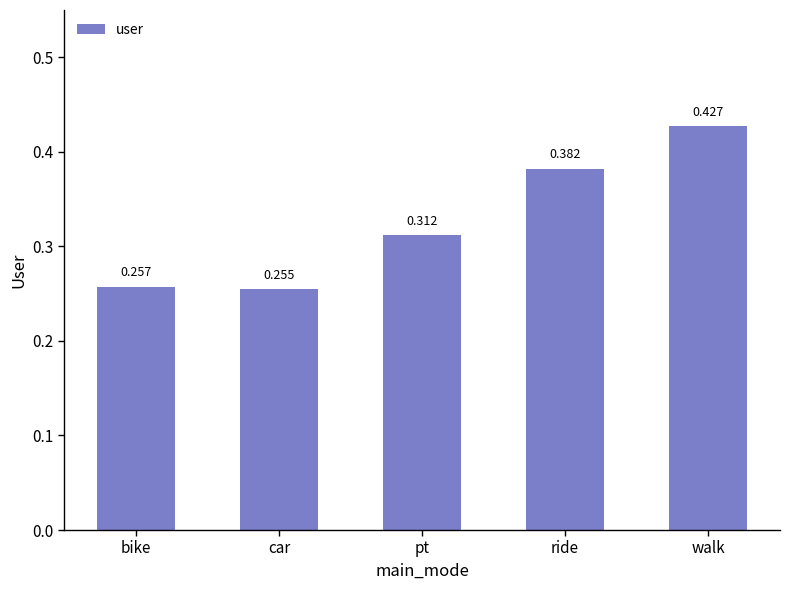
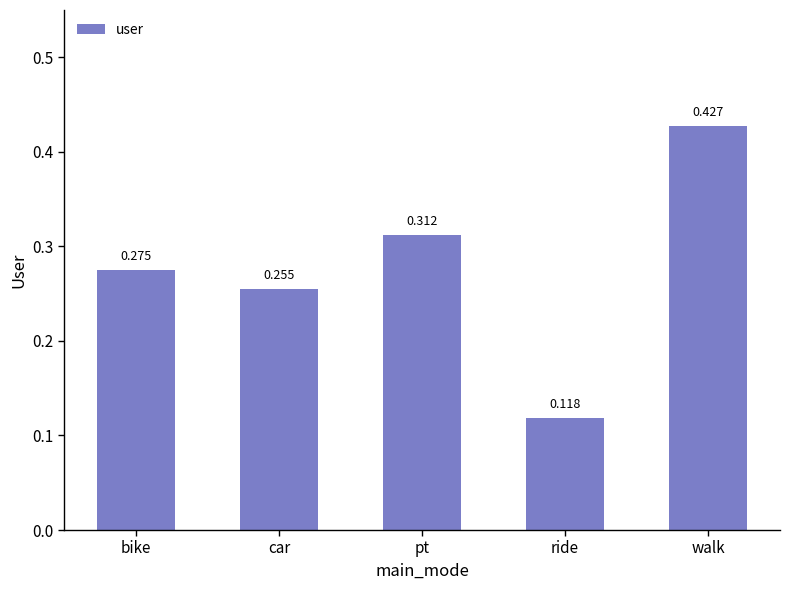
  {
-   "bike": 0.257,
+   "bike": 0.275,
    "car": 0.255,
    "pt": 0.312,
-   "ride": 0.382,
+   "ride": 0.118,
    "walk": 0.427
  }
